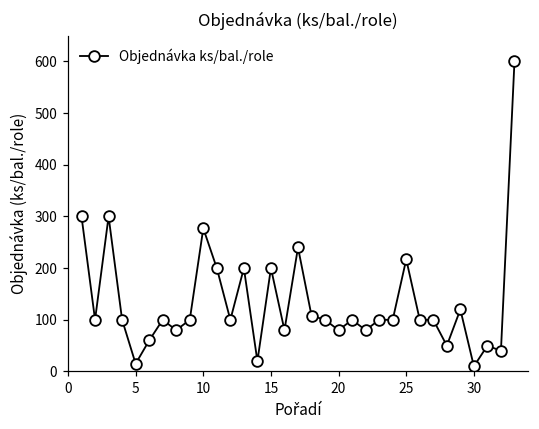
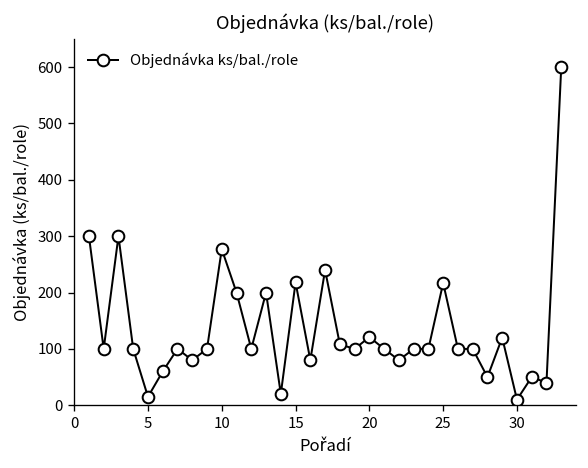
  {
    "5": 20,
    "10": 280,
-   "15": 200,
-   "20": 80,
+   "15": 220,
+   "20": 120,
    "25": 220,
    "30": 10
  }
